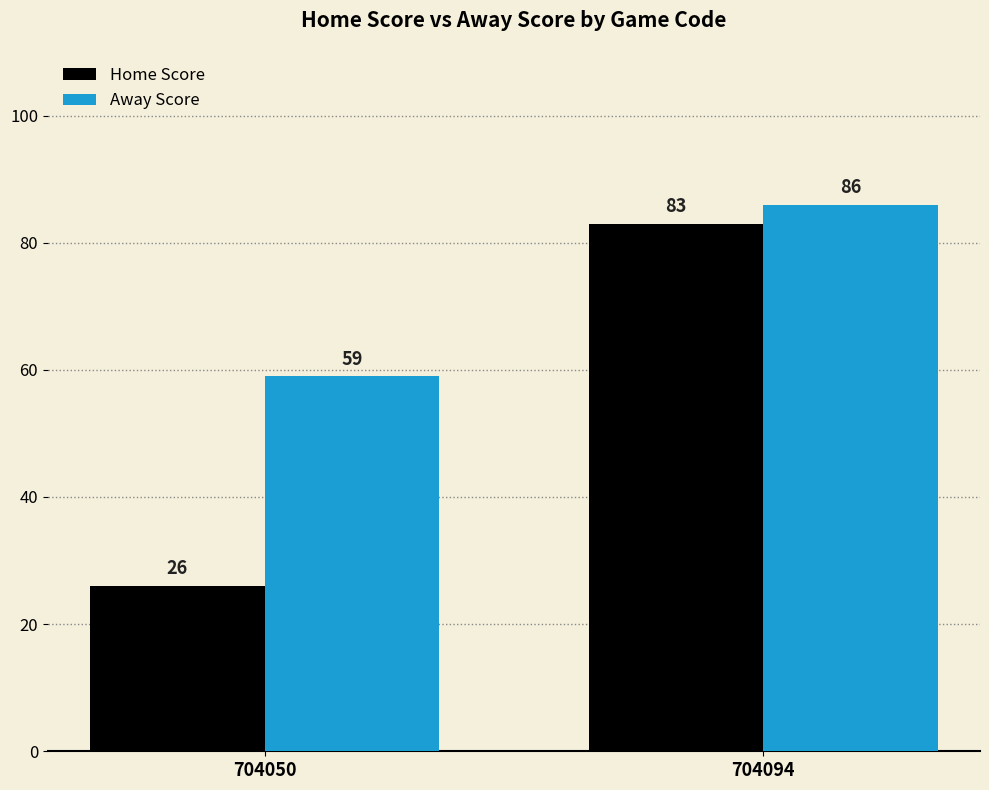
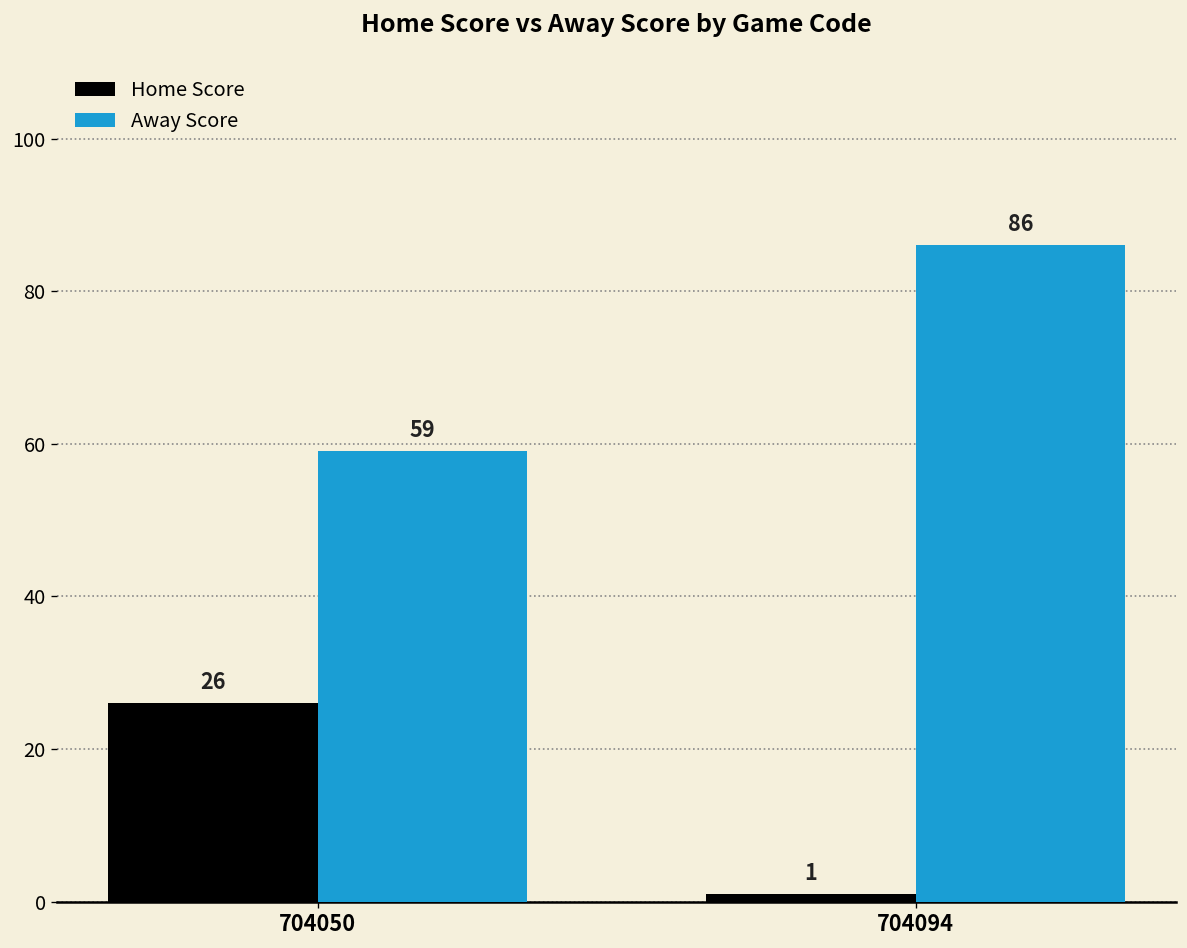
  {
    "Home Score": {
      "704050": 26,
-     "704094": 83
+     "704094": 1
    },
    "Away Score": {
      "704050": 59,
      "704094": 86
    }
  }
